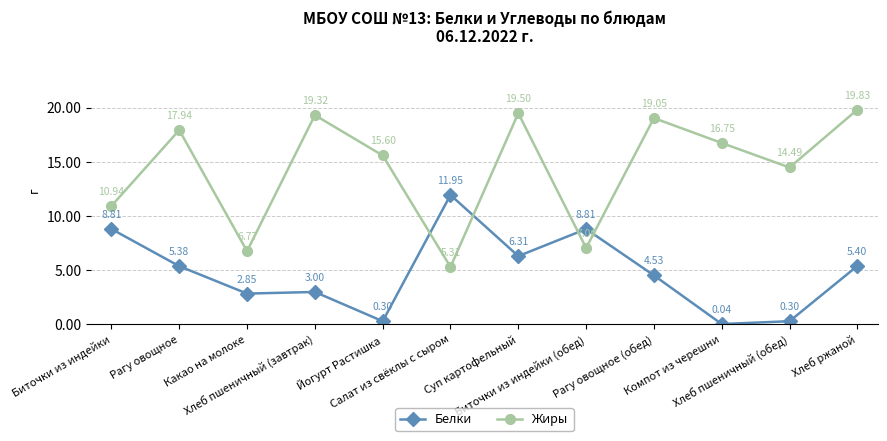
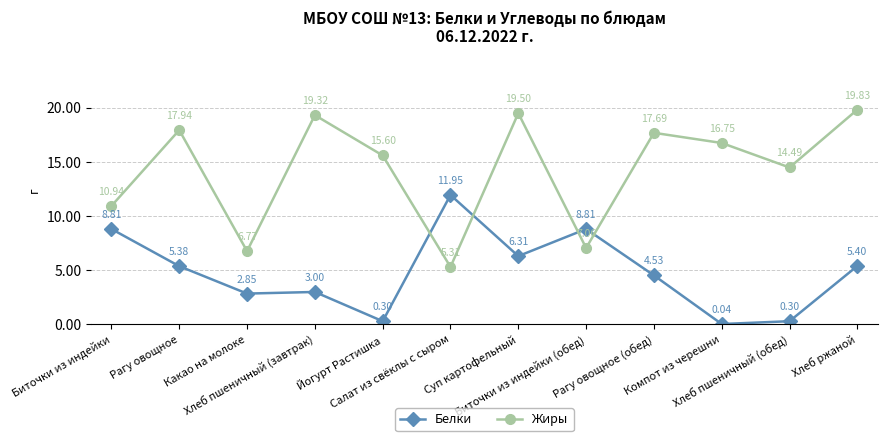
  {
    "Белки": {
      "Биточки из индейки": 8.81,
      "Рагу овощное": 5.38,
      "Какао на молоке": 2.85,
      "Хлеб пшеничный (завтрак)": 3.00,
      "Йогурт Растишка": 0.30,
      "Салат из свёклы с сыром": 11.95,
      "Суп картофельный": 6.31,
      "Биточки из индейки (обед)": 8.81,
      "Рагу овощное (обед)": 4.53,
      "Компот из черешни": 0.04,
      "Хлеб пшеничный (обед)": 0.30,
      "Хлеб ржаной": 5.40
    },
    "Жиры": {
      "Биточки из индейки": 10.94,
      "Рагу овощное": 17.94,
      "Какао на молоке": 6.77,
      "Хлеб пшеничный (завтрак)": 19.32,
      "Йогурт Растишка": 15.60,
      "Салат из свёклы с сыром": 5.31,
      "Суп картофельный": 19.50,
-     "Рагу овощное (обед)": 19.05,
+     "Рагу овощное (обед)": 17.69,
      "Компот из черешни": 16.75,
      "Хлеб пшеничный (обед)": 14.49,
      "Хлеб ржаной": 19.83
    }
  }
